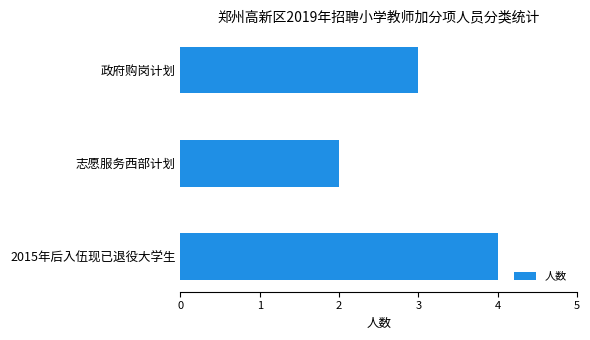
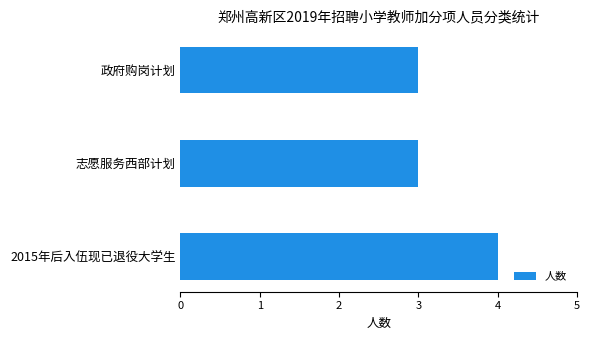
  {
    "政府购岗计划": 3,
-   "志愿服务西部计划": 2,
+   "志愿服务西部计划": 3,
    "2015年后入伍现已退役大学生": 4
  }
